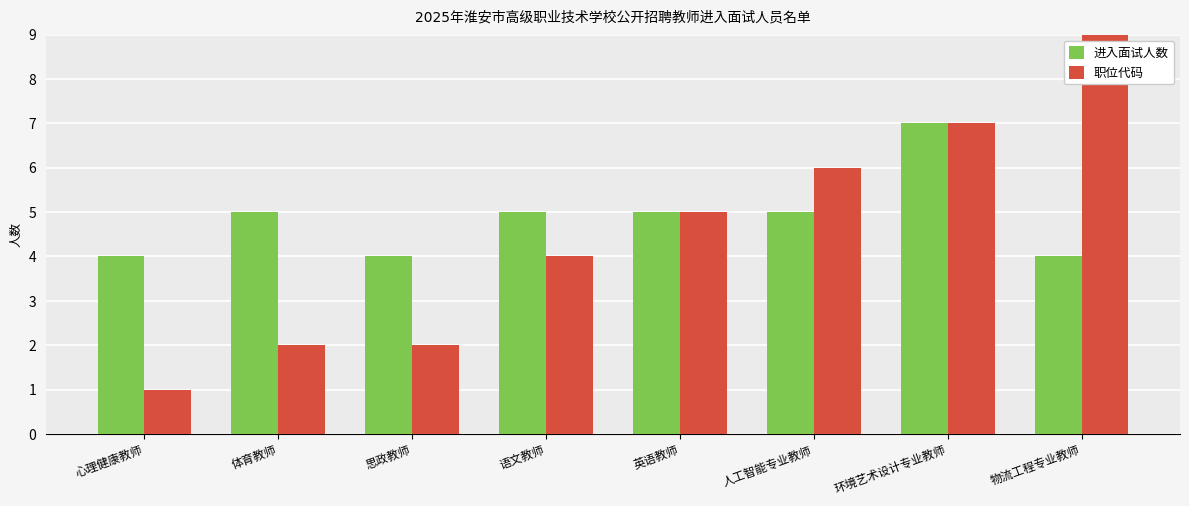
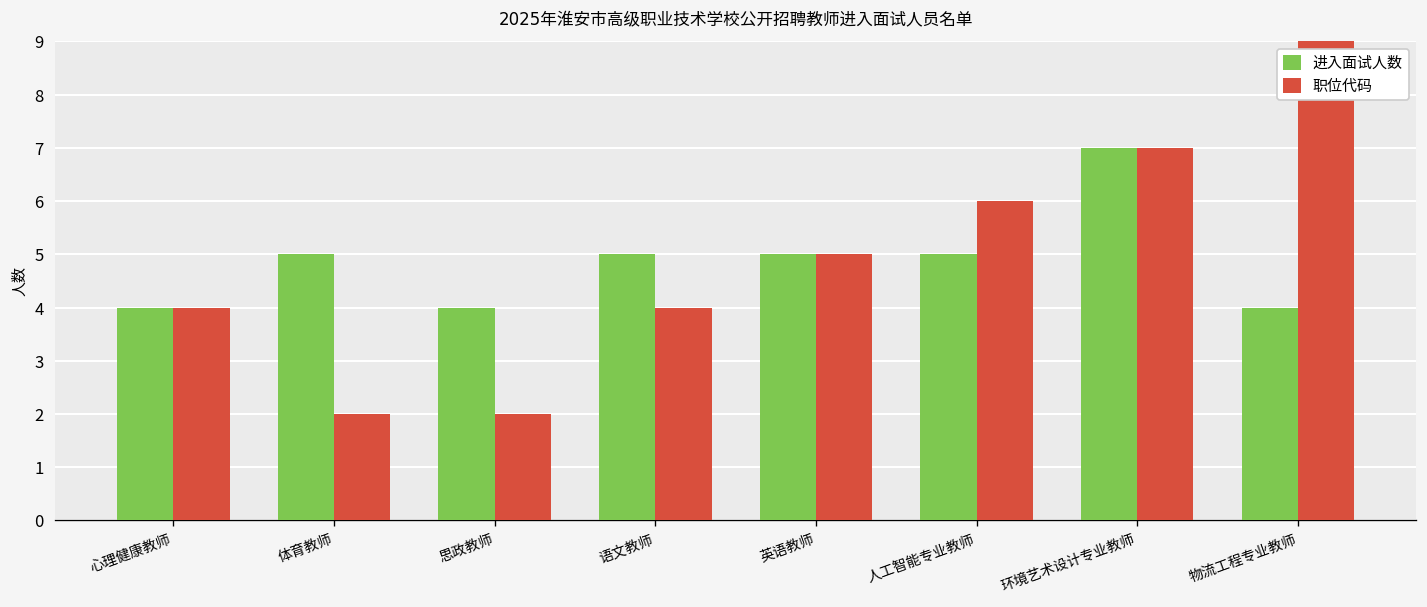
  {
    "进入面试人数": {
      "心理健康教师": 4,
      "体育教师": 5,
      "思政教师": 4,
      "语文教师": 5,
      "英语教师": 5,
      "人工智能专业教师": 5,
      "环境艺术设计专业教师": 7,
      "物流工程专业教师": 4
    },
    "职位代码": {
-     "心理健康教师": 1,
+     "心理健康教师": 4,
      "体育教师": 2,
      "思政教师": 2,
      "语文教师": 4,
      "英语教师": 5,
      "人工智能专业教师": 6,
      "环境艺术设计专业教师": 7,
      "物流工程专业教师": 9
    }
  }
